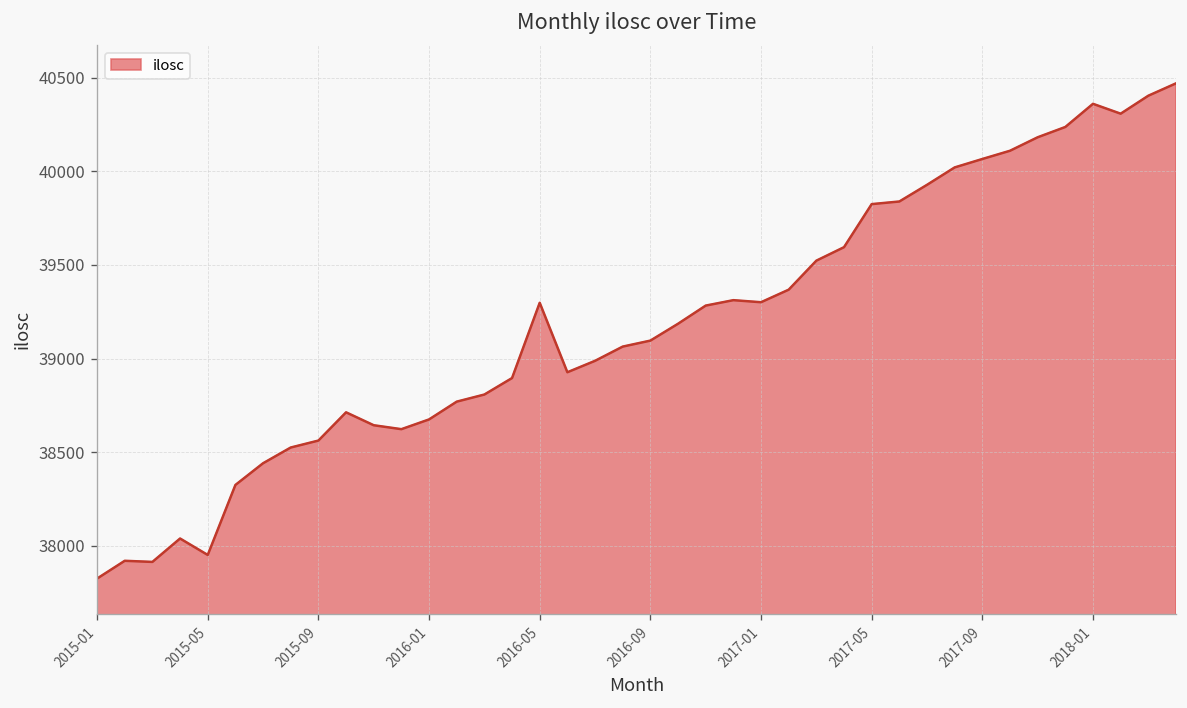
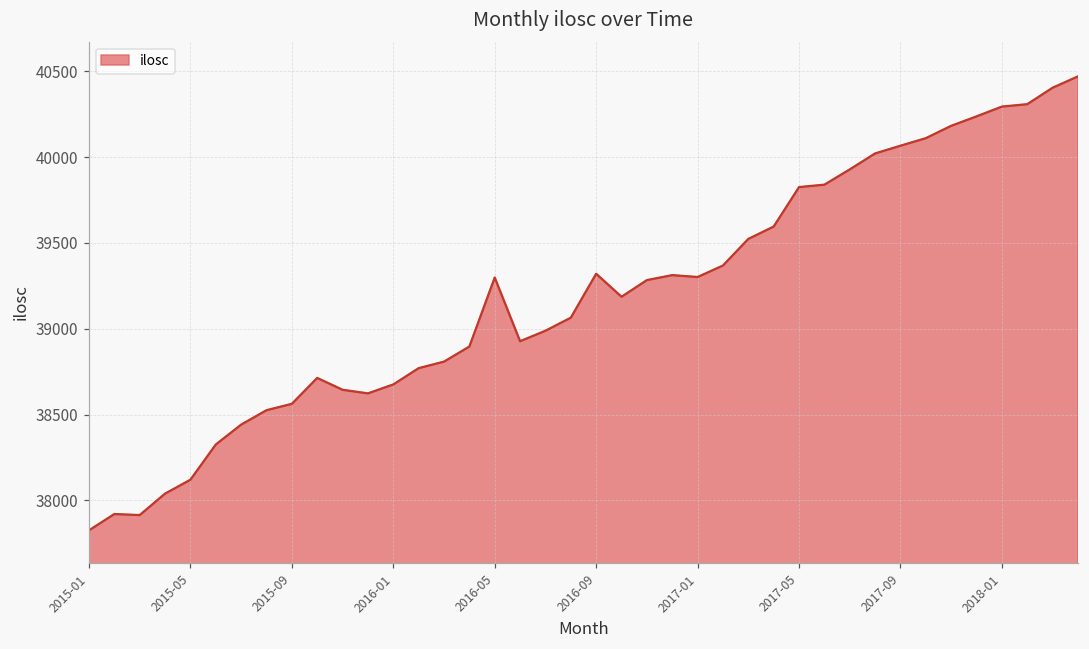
  {
    "2015-01": 37830,
-   "2015-05": 37950,
+   "2015-05": 38120,
    "2015-09": 38560,
    "2016-01": 38680,
    "2016-05": 39300,
-   "2016-09": 39100,
+   "2016-09": 39320,
    "2017-01": 39300,
    "2017-05": 39830,
    "2017-09": 40070,
-   "2018-01": 40360
+   "2018-01": 40290
  }
